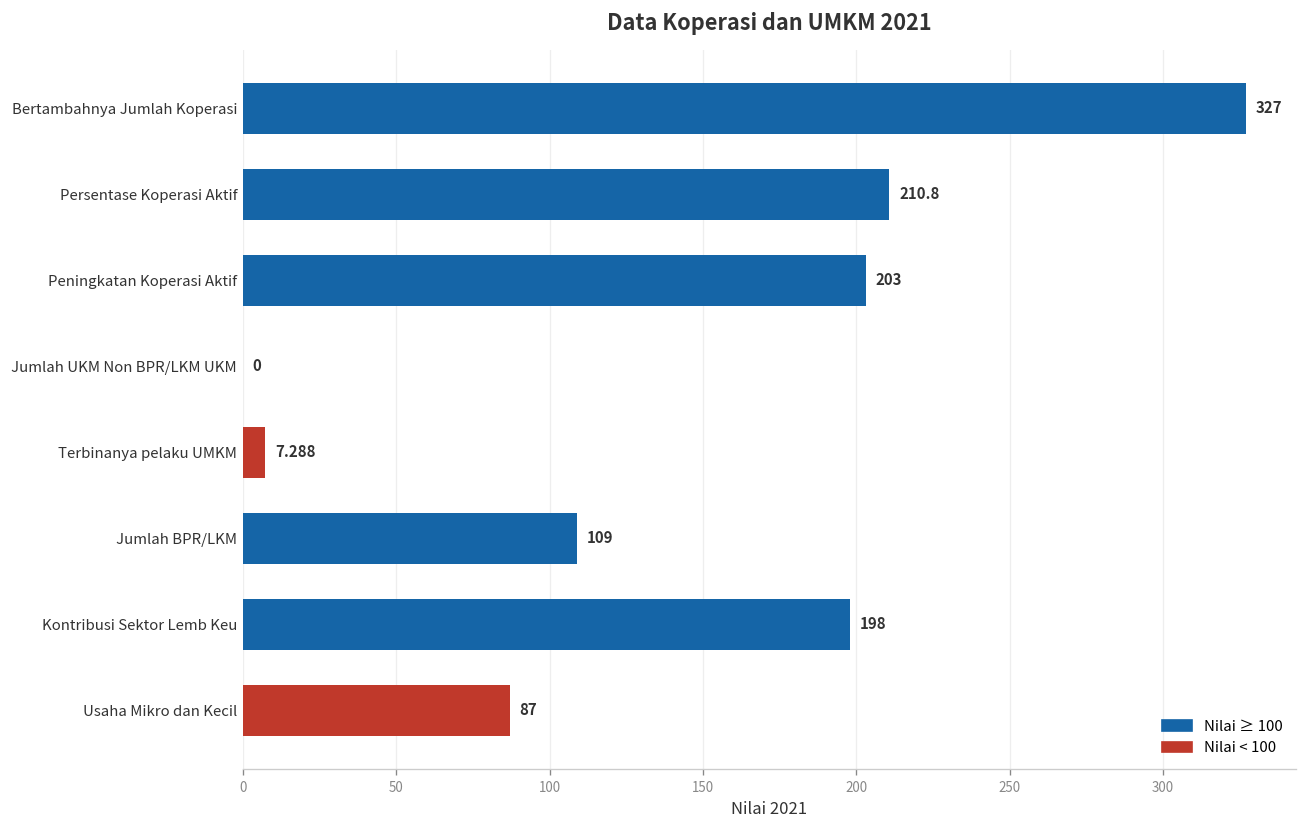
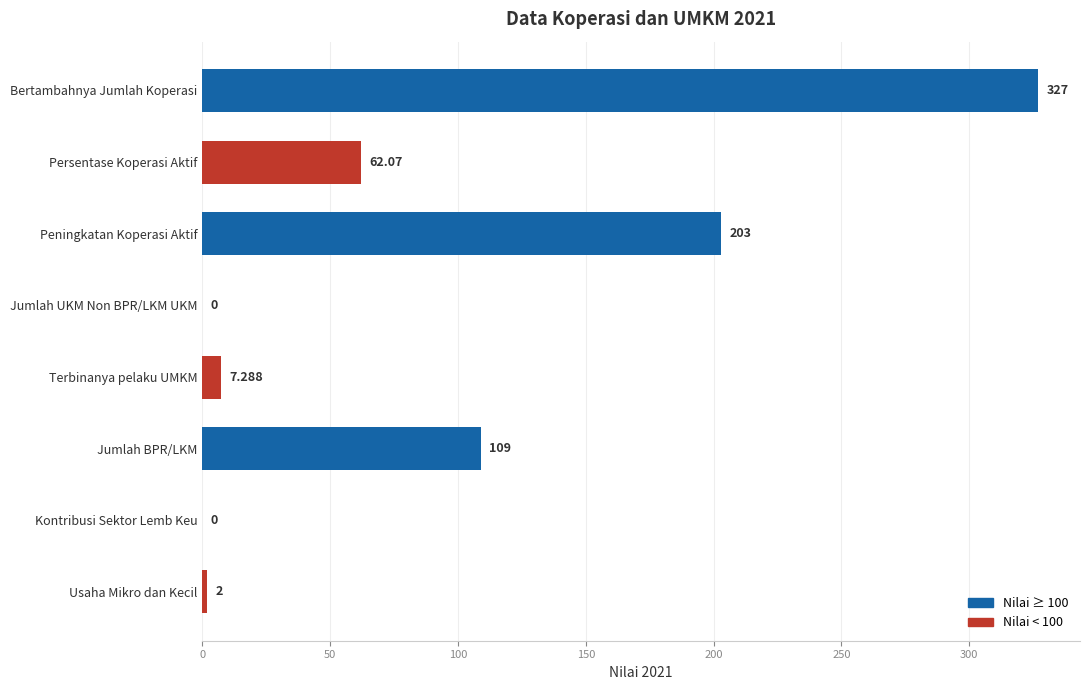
  {
    "Bertambahnya Jumlah Koperasi": 327,
-   "Persentase Koperasi Aktif": 210.8,
+   "Persentase Koperasi Aktif": 62.07,
    "Peningkatan Koperasi Aktif": 203,
    "Jumlah UKM Non BPR/LKM UKM": 0,
    "Terbinanya pelaku UMKM": 7.288,
    "Jumlah BPR/LKM": 109,
-   "Kontribusi Sektor Lemb Keu": 198,
-   "Usaha Mikro dan Kecil": 87
+   "Kontribusi Sektor Lemb Keu": 0,
+   "Usaha Mikro dan Kecil": 2
  }
